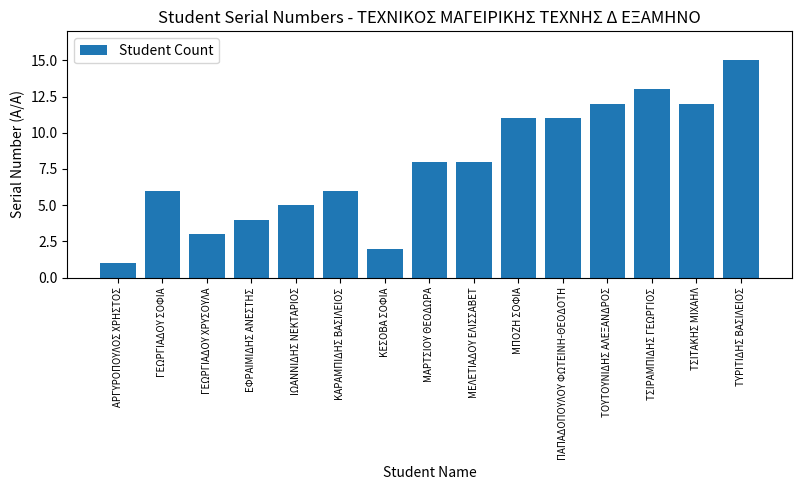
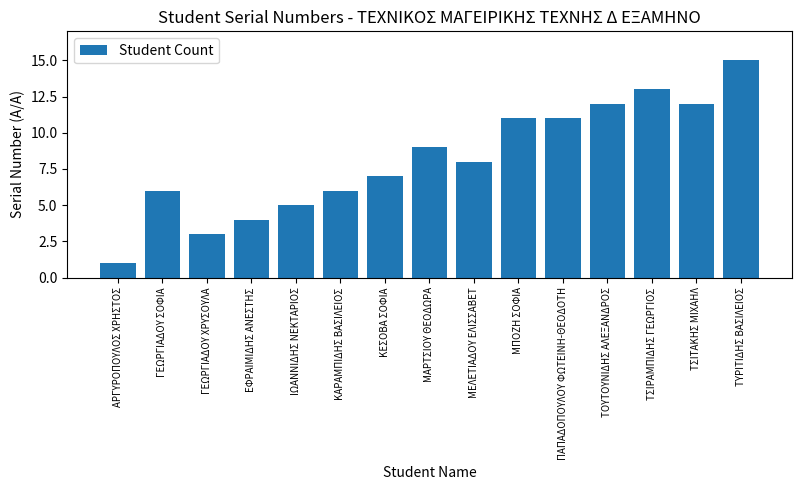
  {
    "ΑΡΓΥΡΟΠΟΥΛΟΣ ΧΡΗΣΤΟΣ": 1,
    "ΓΕΩΡΓΙΑΔΟΥ ΣΟΦΙΑ": 6,
    "ΓΕΩΡΓΙΑΔΟΥ ΧΡΥΣΟΥΛΑ": 3,
    "ΕΦΡΑΙΜΙΔΗΣ ΑΝΕΣΤΗΣ": 4,
    "ΙΩΑΝΝΙΔΗΣ ΝΕΚΤΑΡΙΟΣ": 5,
    "ΚΑΡΑΜΠΙΔΗΣ ΒΑΣΙΛΕΙΟΣ": 6,
-   "ΚΕΣΟΒΑ ΣΟΦΙΑ": 2,
-   "ΜΑΡΤΣΙΟΥ ΘΕΟΔΩΡΑ": 8,
+   "ΚΕΣΟΒΑ ΣΟΦΙΑ": 7,
+   "ΜΑΡΤΣΙΟΥ ΘΕΟΔΩΡΑ": 9,
    "ΜΕΛΕΤΙΑΔΟΥ ΕΛΙΣΣΑΒΕΤ": 8,
    "ΜΠΟΖΗ ΣΟΦΙΑ": 11,
    "ΠΑΠΑΔΟΠΟΥΛΟΥ ΦΩΤΕΙΝΗ-ΘΕΟΔΟΤΗ": 11,
    "ΤΟΥΤΟΥΝΙΔΗΣ ΑΛΕΞΑΝΔΡΟΣ": 12,
    "ΤΣΙΡΑΜΠΙΔΗΣ ΓΕΩΡΓΙΟΣ": 13,
    "ΤΣΙΤΑΚΗΣ ΜΙΧΑΗΛ": 12,
    "ΤΥΡΙΤΙΔΗΣ ΒΑΣΙΛΕΙΟΣ": 15
  }
